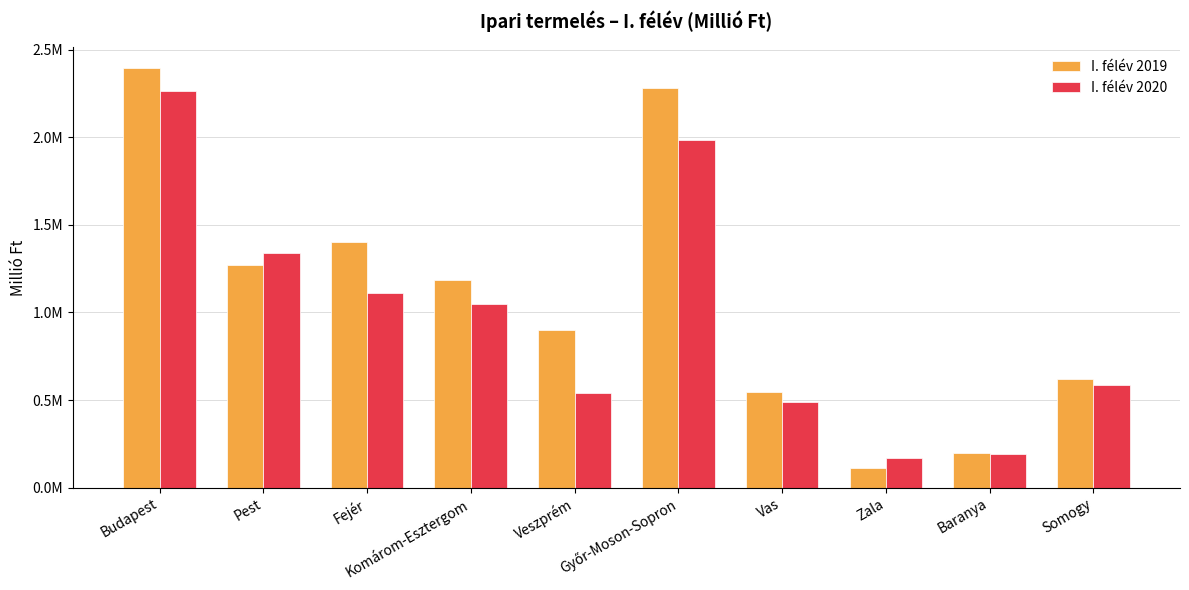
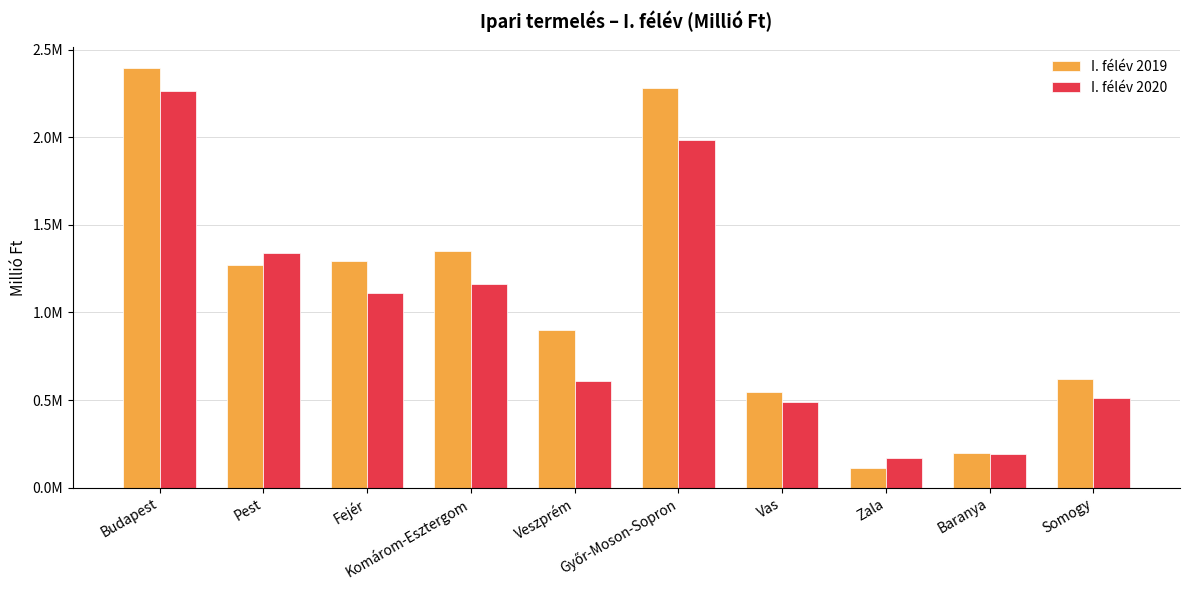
  {
    "I. félév 2019": {
      "Budapest": 2400000,
      "Pest": 1270000,
-     "Fejér": 1410000,
-     "Komárom-Esztergom": 1190000,
+     "Fejér": 1290000,
+     "Komárom-Esztergom": 1350000,
      "Veszprém": 900000,
      "Győr-Moson-Sopron": 2280000,
      "Vas": 550000,
      "Zala": 110000,
      "Baranya": 200000,
      "Somogy": 620000
    },
    "I. félév 2020": {
      "Budapest": 2270000,
      "Pest": 1340000,
      "Fejér": 1110000,
-     "Komárom-Esztergom": 1050000,
-     "Veszprém": 540000,
+     "Komárom-Esztergom": 1160000,
+     "Veszprém": 610000,
      "Győr-Moson-Sopron": 1990000,
      "Vas": 490000,
      "Zala": 170000,
      "Baranya": 190000,
-     "Somogy": 580000
+     "Somogy": 510000
    }
  }
